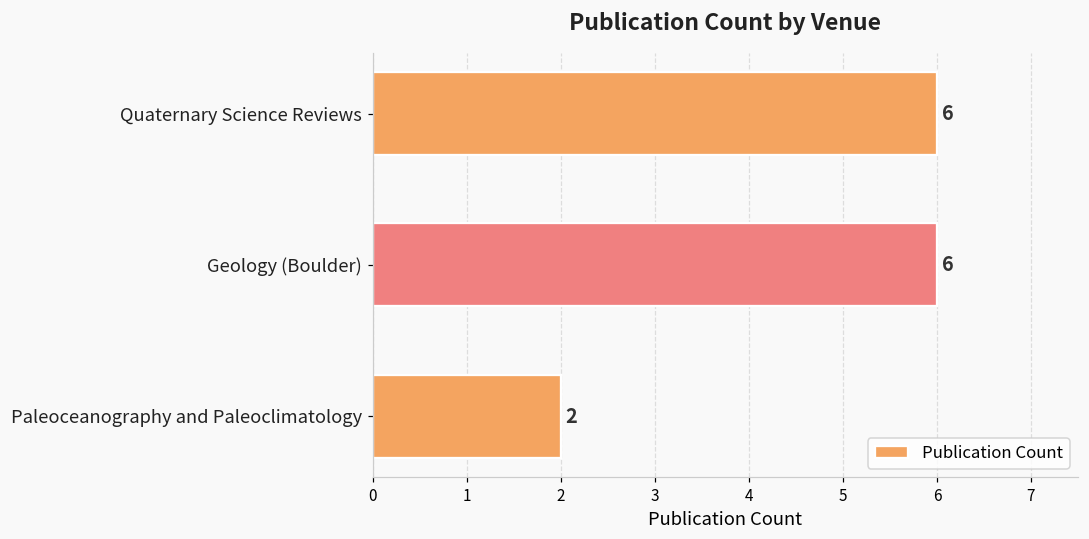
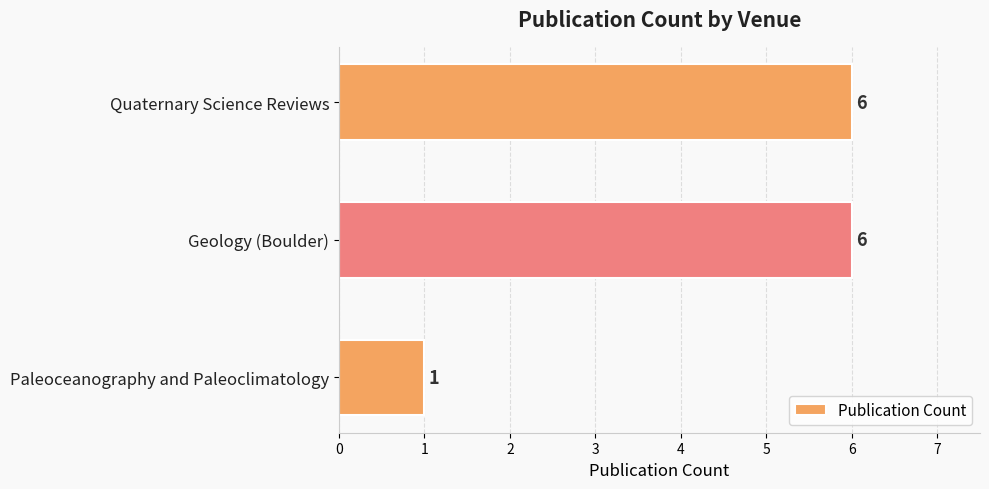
  {
    "Quaternary Science Reviews": 6,
    "Geology (Boulder)": 6,
-   "Paleoceanography and Paleoclimatology": 2
+   "Paleoceanography and Paleoclimatology": 1
  }
